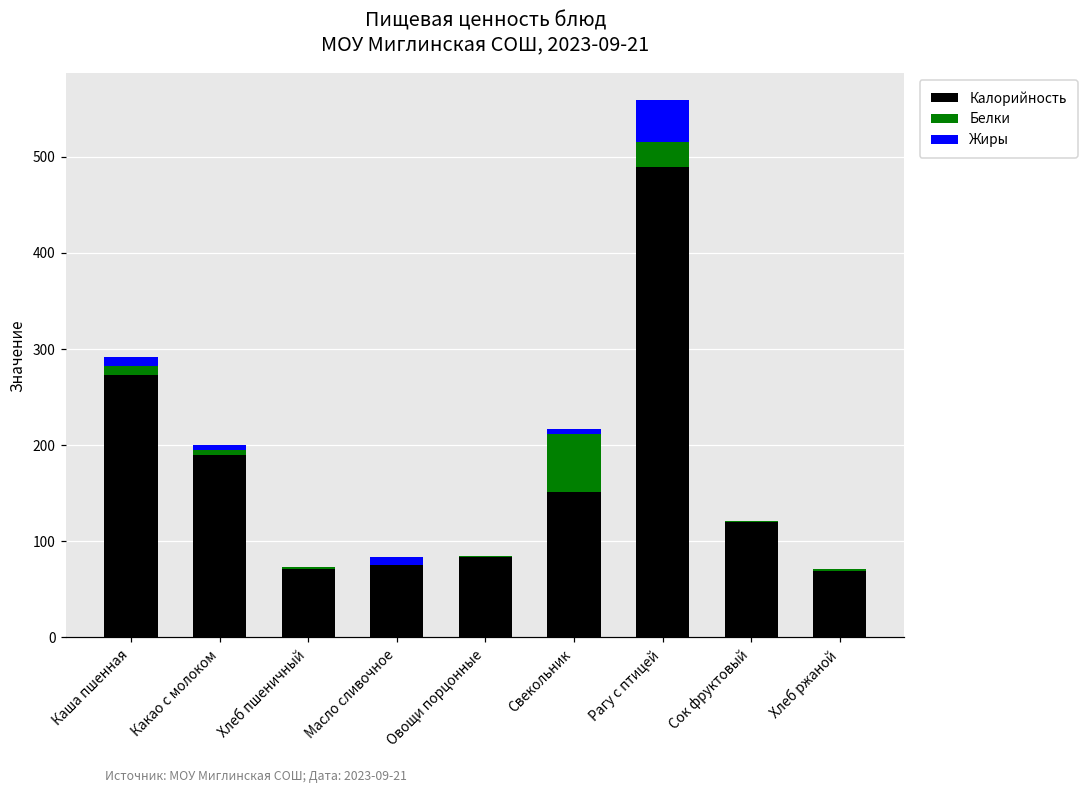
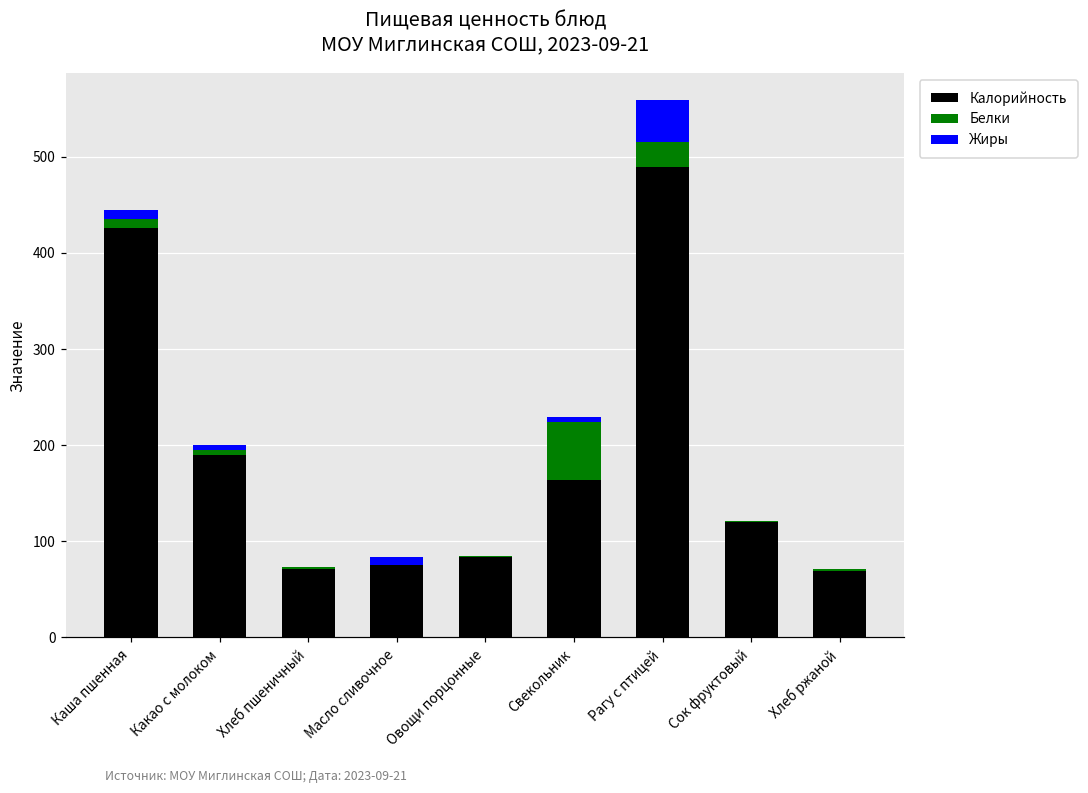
  {
    "Калорийность": {
-     "Каша пшенная": 270,
+     "Каша пшенная": 430,
      "Какао с молоком": 190,
      "Хлеб пшеничный": 70,
      "Масло сливочное": 80,
      "Овощи порцонные": 80,
-     "Свекольник": 150,
+     "Свекольник": 160,
      "Рагу с птицей": 490,
      "Сок фруктовый": 120,
      "Хлеб ржаной": 70
    },
    "Белки": {
      "Каша пшенная": 10,
      "Какао с молоком": 0,
      "Свекольник": 60,
      "Рагу с птицей": 30
    },
    "Жиры": {
      "Каша пшенная": 10,
      "Какао с молоком": 10,
      "Масло сливочное": 10,
      "Свекольник": 10,
      "Рагу с птицей": 40
    }
  }
